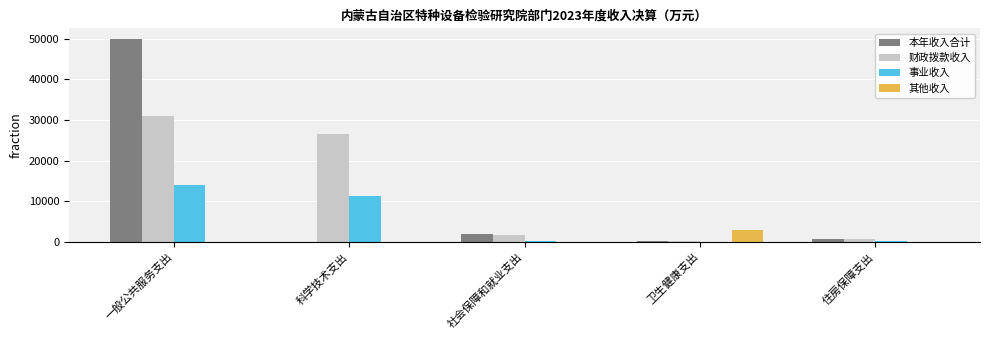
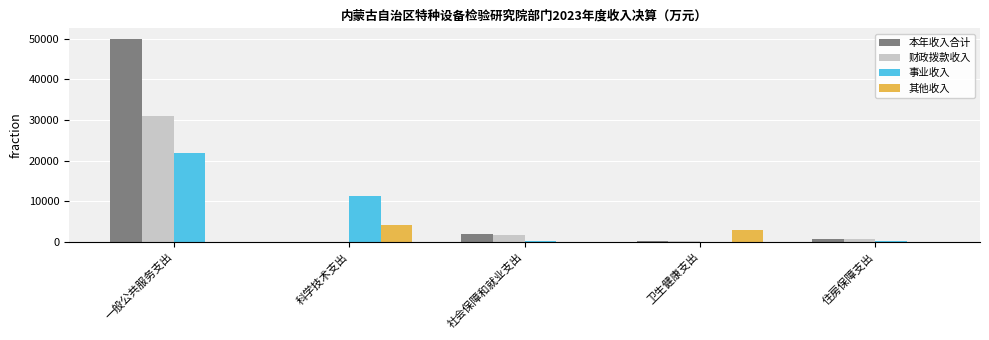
  {
    "本年收入合计": {
      "一般公共服务支出": 50000,
      "社会保障和就业支出": 2000,
      "住房保障支出": 1000
    },
    "财政拨款收入": {
      "一般公共服务支出": 31000,
-     "科学技术支出": 27000,
+     "科学技术支出": 0,
      "社会保障和就业支出": 2000,
      "住房保障支出": 1000
    },
    "事业收入": {
-     "一般公共服务支出": 14000,
+     "一般公共服务支出": 22000,
      "科学技术支出": 11000
    },
    "其他收入": {
-     "科学技术支出": 0,
+     "科学技术支出": 4000,
      "社会保障和就业支出": 0,
      "卫生健康支出": 3000,
      "住房保障支出": 0
    }
  }
